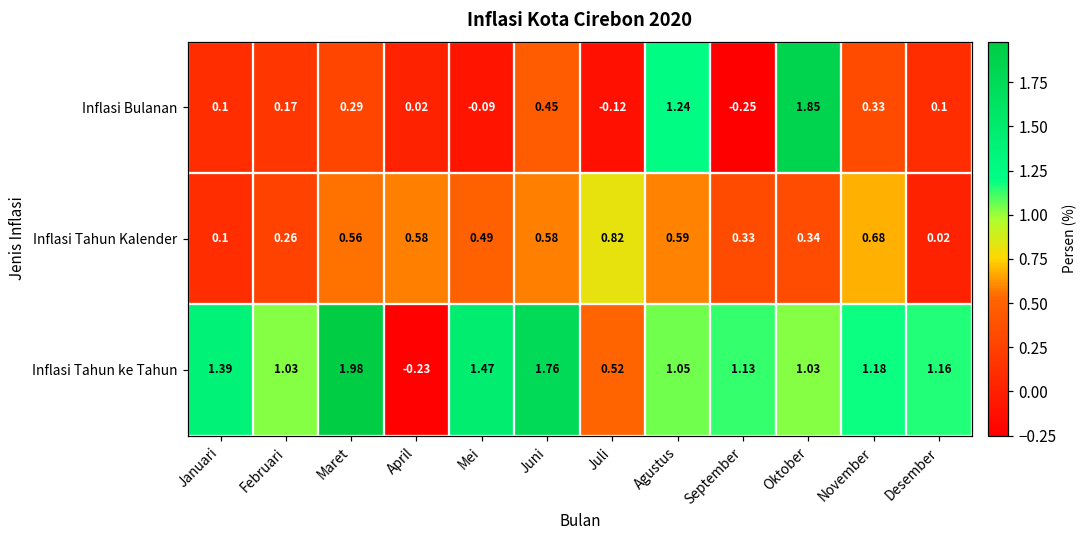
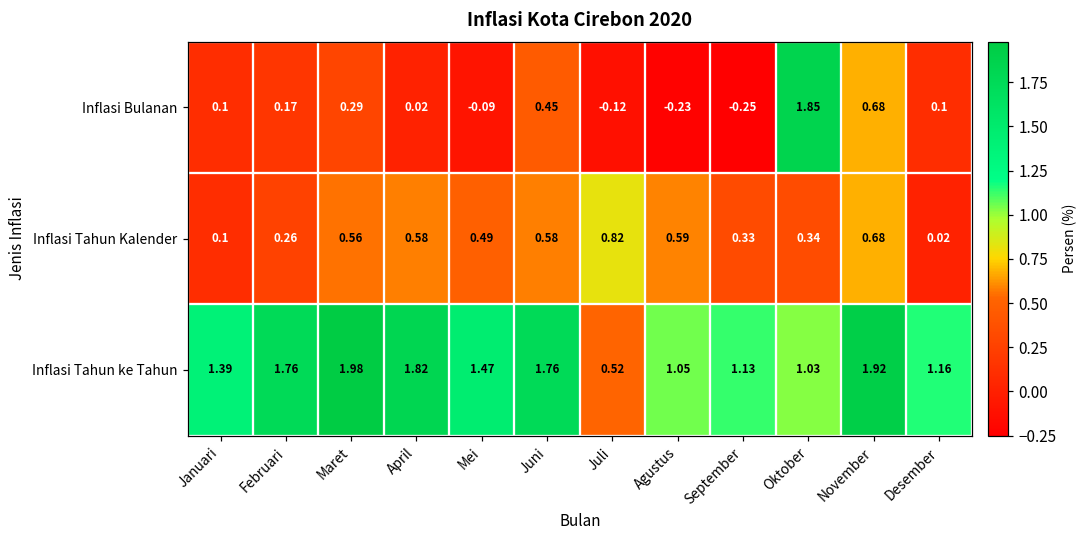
  {
    "Inflasi Bulanan": {
      "Januari": 0.1,
      "Februari": 0.17,
      "Maret": 0.29,
      "April": 0.02,
      "Mei": -0.09,
      "Juni": 0.45,
      "Juli": -0.12,
-     "Agustus": 1.24,
+     "Agustus": -0.23,
      "September": -0.25,
      "Oktober": 1.85,
-     "November": 0.33,
+     "November": 0.68,
      "Desember": 0.1
    },
    "Inflasi Tahun Kalender": {
      "Januari": 0.1,
      "Februari": 0.26,
      "Maret": 0.56,
      "April": 0.58,
      "Mei": 0.49,
      "Juni": 0.58,
      "Juli": 0.82,
      "Agustus": 0.59,
      "September": 0.33,
      "Oktober": 0.34,
      "November": 0.68,
      "Desember": 0.02
    },
    "Inflasi Tahun ke Tahun": {
      "Januari": 1.39,
-     "Februari": 1.03,
+     "Februari": 1.76,
      "Maret": 1.98,
-     "April": -0.23,
+     "April": 1.82,
      "Mei": 1.47,
      "Juni": 1.76,
      "Juli": 0.52,
      "Agustus": 1.05,
      "September": 1.13,
      "Oktober": 1.03,
-     "November": 1.18,
+     "November": 1.92,
      "Desember": 1.16
    }
  }
